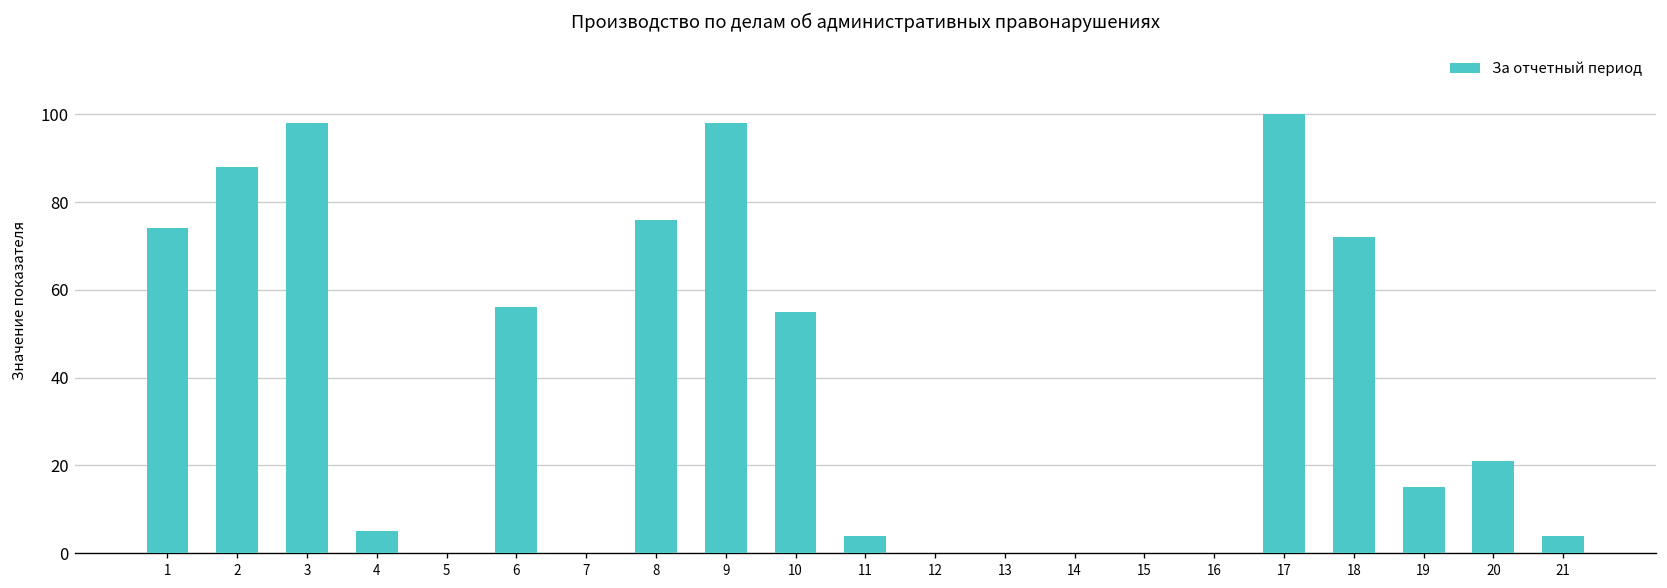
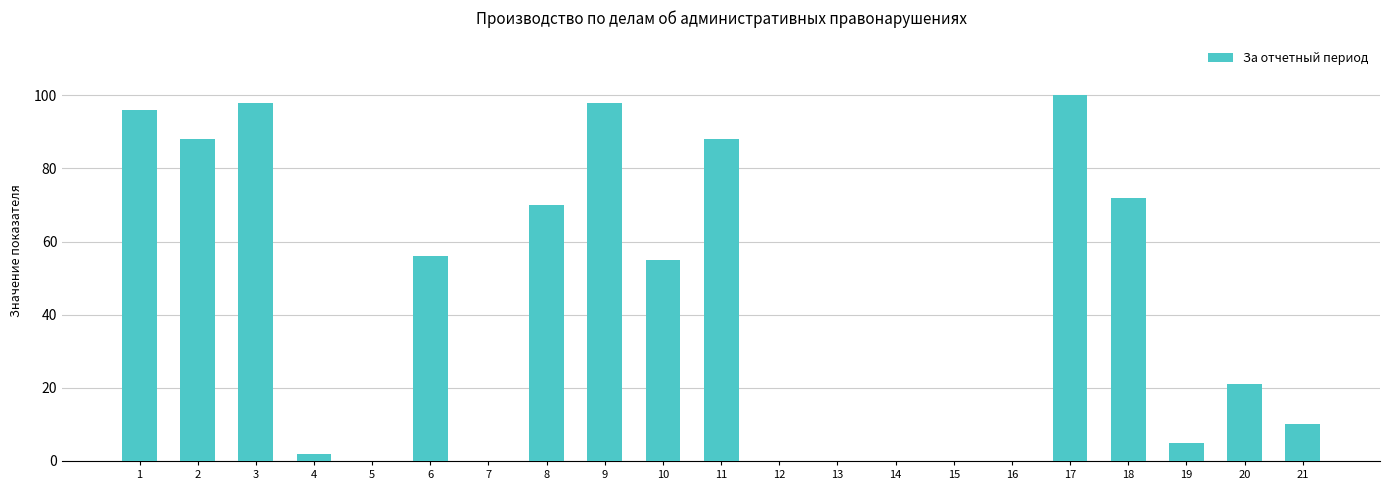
  {
-   "1": 74,
+   "1": 96,
    "2": 88,
    "3": 98,
-   "4": 5,
+   "4": 2,
    "5": 0,
    "6": 56,
    "7": 0,
-   "8": 76,
+   "8": 70,
    "9": 98,
    "10": 55,
-   "11": 4,
+   "11": 88,
    "12": 0,
    "13": 0,
    "14": 0,
    "15": 0,
    "16": 0,
    "17": 100,
    "18": 72,
-   "19": 15,
+   "19": 5,
    "20": 21,
-   "21": 4
+   "21": 10
  }
